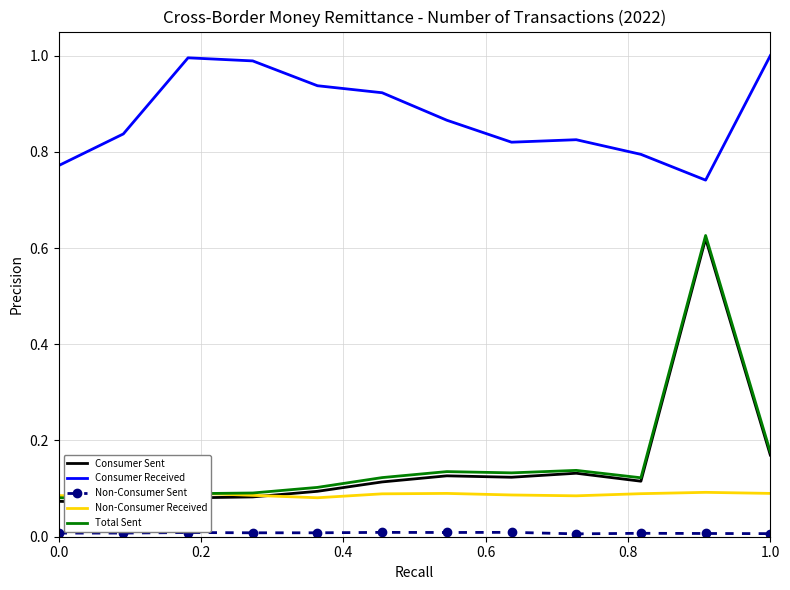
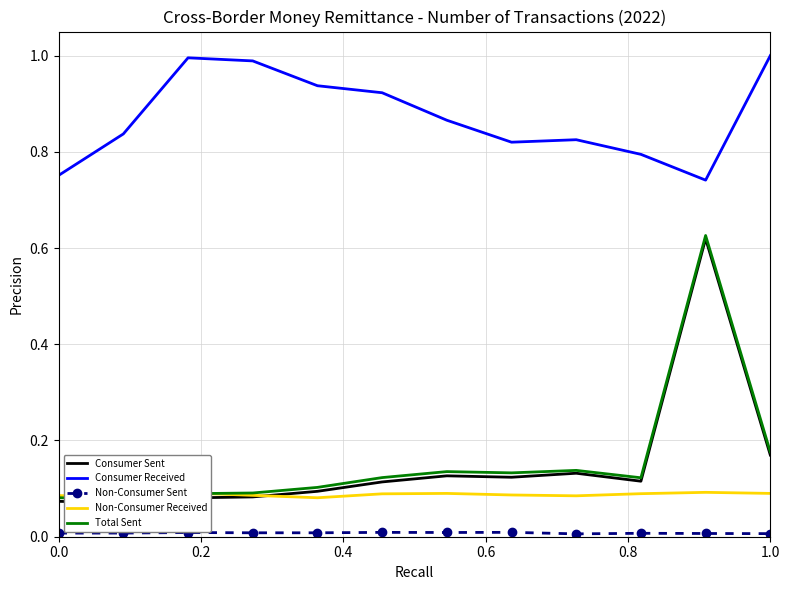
  {
    "Consumer Sent": {
      "0.0": 0.07,
      "1.0": 0.17
    },
    "Consumer Received": {
-     "0.0": 0.77,
+     "0.0": 0.75,
      "1.0": 1.00
    },
    "Non-Consumer Sent": {
      "0.0": 0.01,
      "1.0": 0.01
    },
    "Non-Consumer Received": {
      "1.0": 0.09
    },
    "Total Sent": {
      "1.0": 0.18
    }
  }
